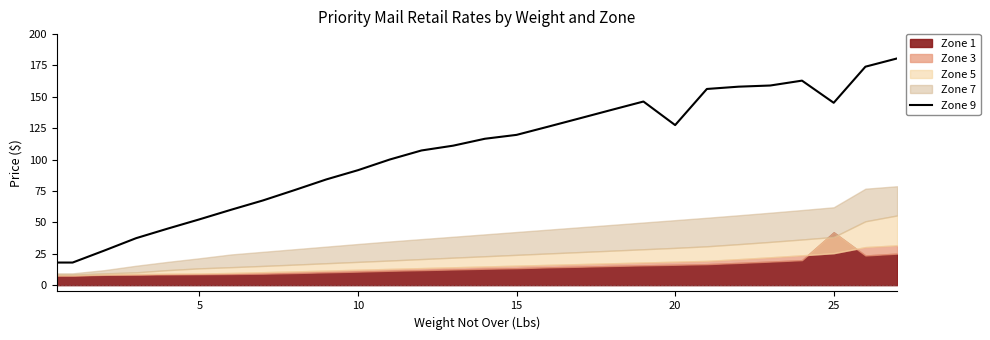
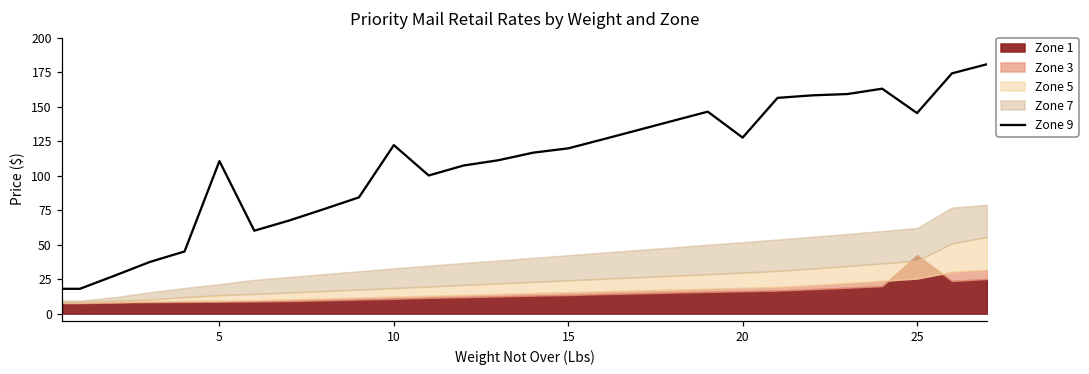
  {
    "Zone 9": {
-     "5": 52,
-     "10": 92,
+     "5": 111,
+     "10": 122,
      "15": 120,
      "20": 128,
      "25": 145
    },
    "Zone 1": {
      "20": 16
    }
  }
